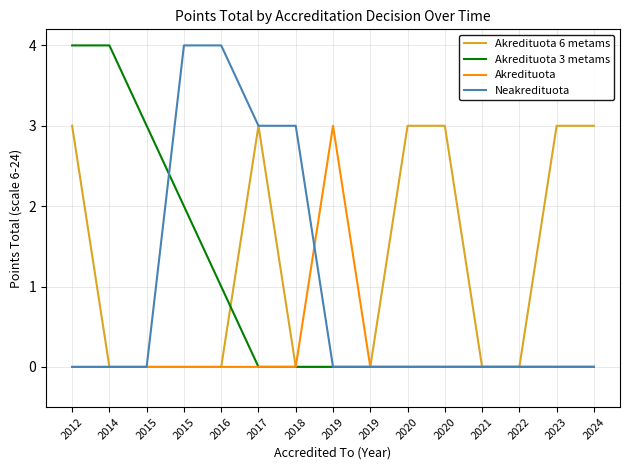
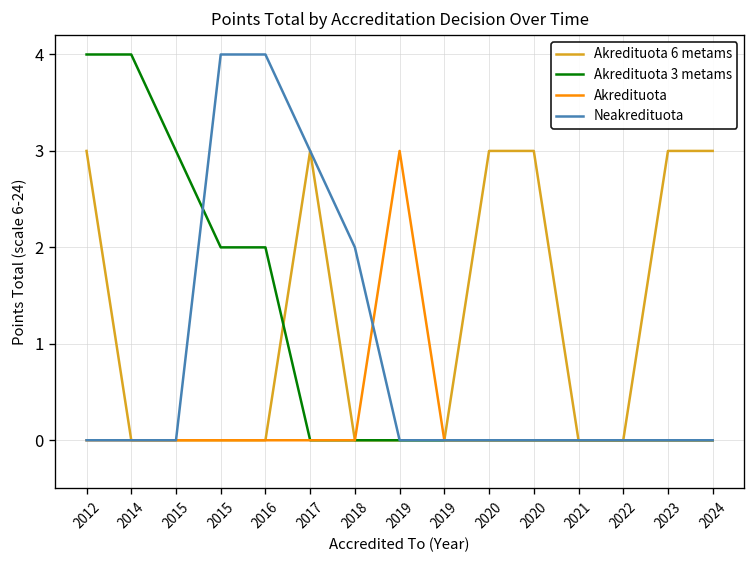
  {
    "Akredituota 3 metams": {
      "2012": 4,
      "2014": 4,
-     "2016": 1
+     "2016": 2
    },
    "Neakredituota": {
      "2016": 4,
-     "2018": 3
+     "2018": 2
    }
  }
